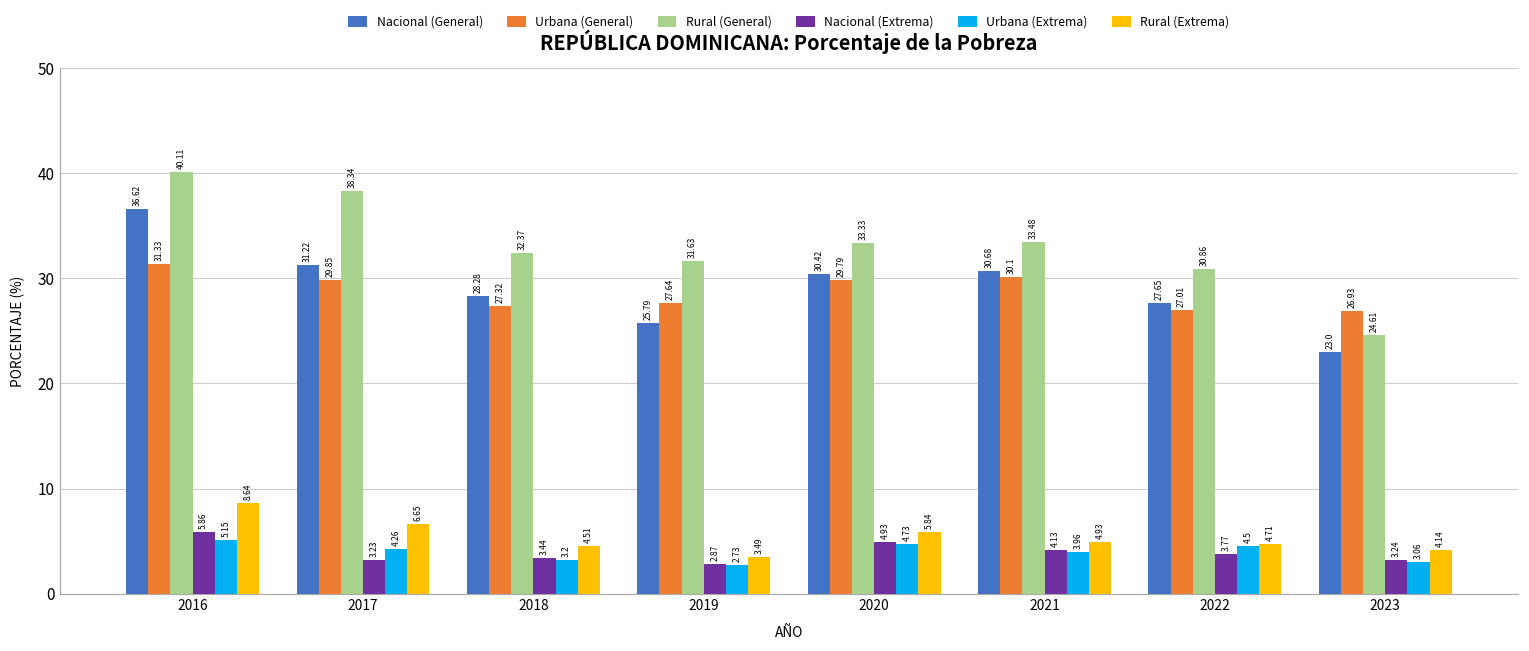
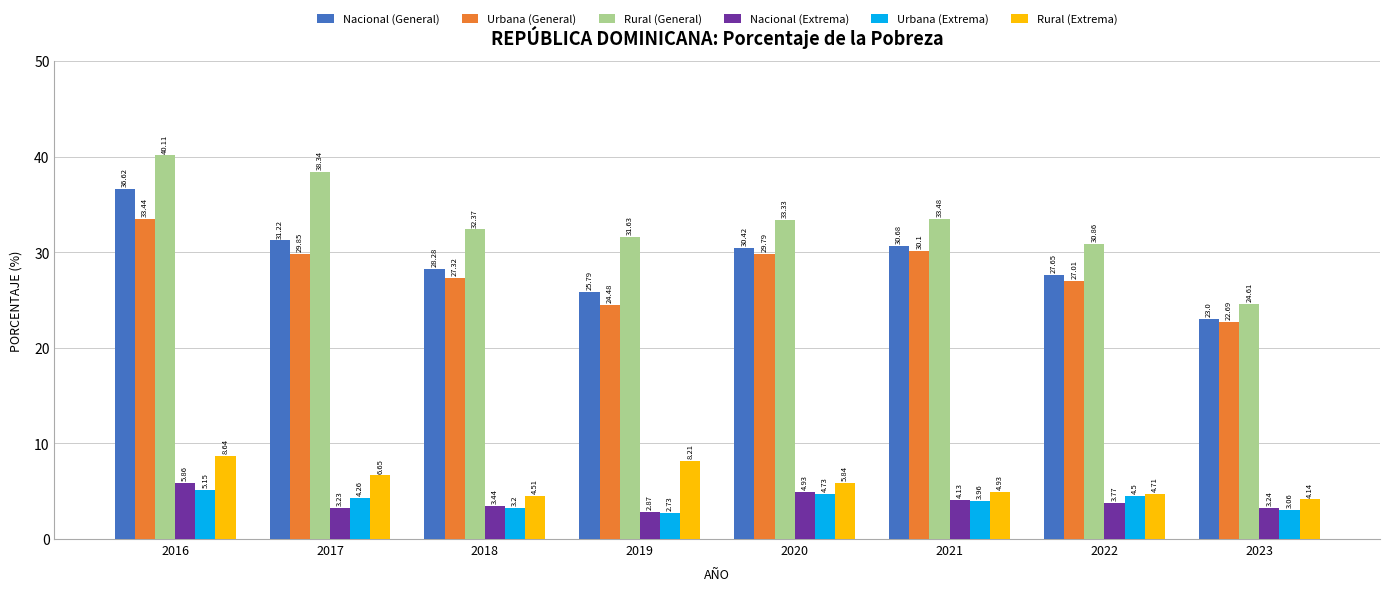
  {
    "Nacional (General)": {
      "2016": 36.62,
      "2017": 31.22,
      "2018": 28.28,
      "2019": 25.79,
      "2020": 30.42,
      "2021": 30.68,
      "2022": 27.65,
      "2023": 23.0
    },
    "Urbana (General)": {
-     "2016": 31.33,
+     "2016": 33.44,
      "2017": 29.85,
      "2018": 27.32,
-     "2019": 27.64,
+     "2019": 24.48,
      "2020": 29.79,
      "2021": 30.1,
      "2022": 27.01,
-     "2023": 26.93
+     "2023": 22.69
    },
    "Rural (General)": {
      "2016": 40.11,
      "2017": 38.34,
      "2018": 32.37,
      "2019": 31.63,
      "2020": 33.33,
      "2021": 33.48,
      "2022": 30.86,
      "2023": 24.61
    },
    "Nacional (Extrema)": {
      "2016": 5.86,
      "2017": 3.23,
      "2018": 3.44,
      "2019": 2.87,
      "2020": 4.93,
      "2021": 4.13,
      "2022": 3.77,
      "2023": 3.24
    },
    "Urbana (Extrema)": {
      "2016": 5.15,
      "2017": 4.26,
      "2018": 3.2,
      "2019": 2.73,
      "2020": 4.73,
      "2021": 3.96,
      "2022": 4.5,
      "2023": 3.06
    },
    "Rural (Extrema)": {
      "2016": 8.64,
      "2017": 6.65,
      "2018": 4.51,
-     "2019": 3.49,
+     "2019": 8.21,
      "2020": 5.84,
      "2021": 4.93,
      "2022": 4.71,
      "2023": 4.14
    }
  }
